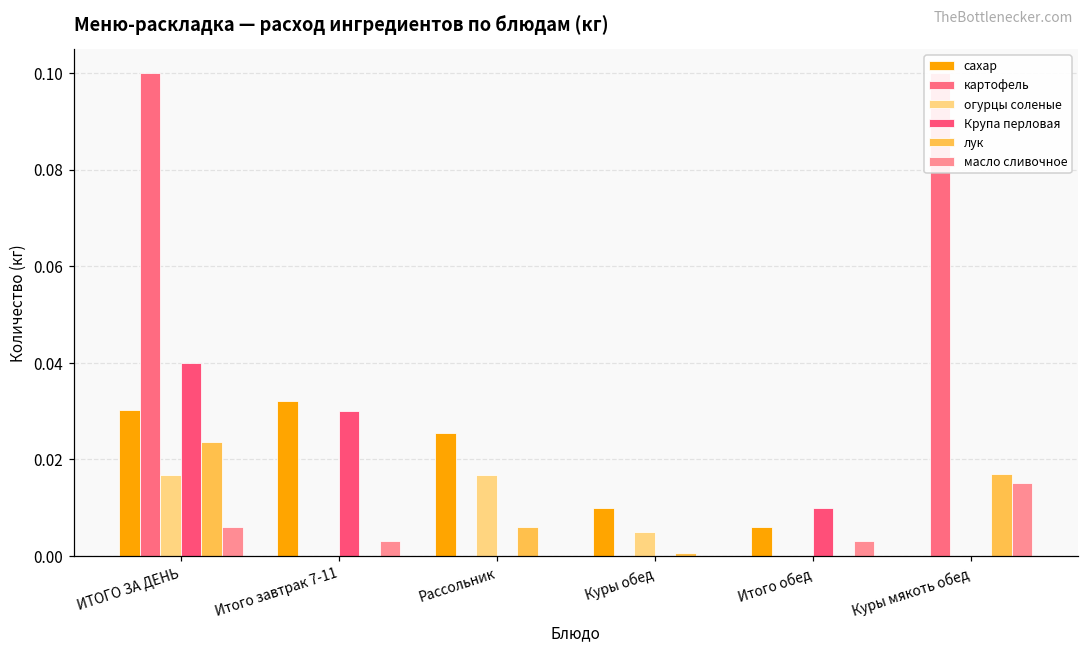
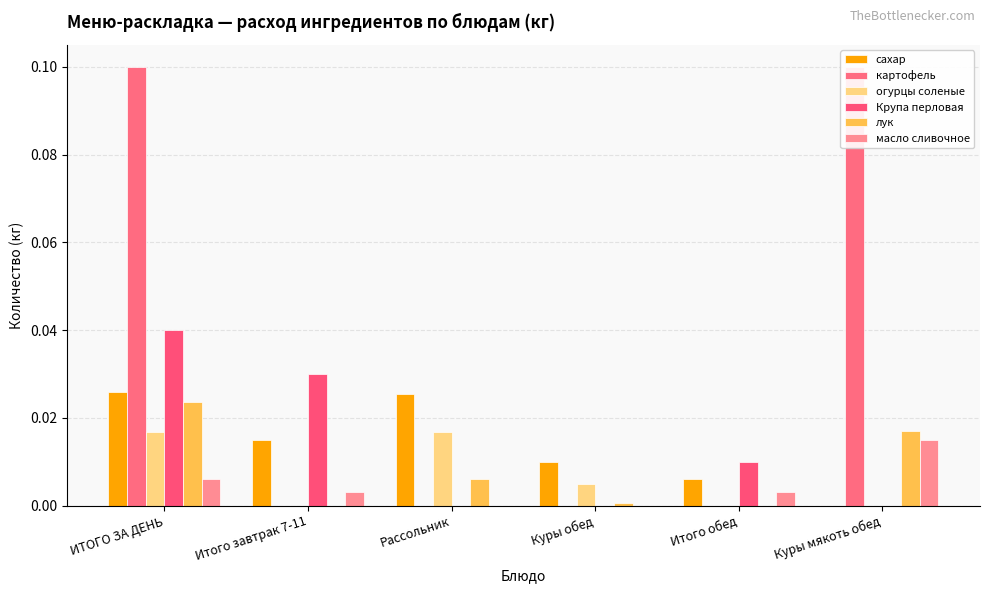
  {
    "сахар": {
-     "ИТОГО ЗА ДЕНЬ": 0.030,
-     "Итого завтрак 7-11": 0.032,
+     "ИТОГО ЗА ДЕНЬ": 0.026,
+     "Итого завтрак 7-11": 0.015,
      "Рассольник": 0.025,
      "Куры обед": 0.010,
      "Итого обед": 0.006,
      "Куры мякоть обед": 0.000
    }
  }
